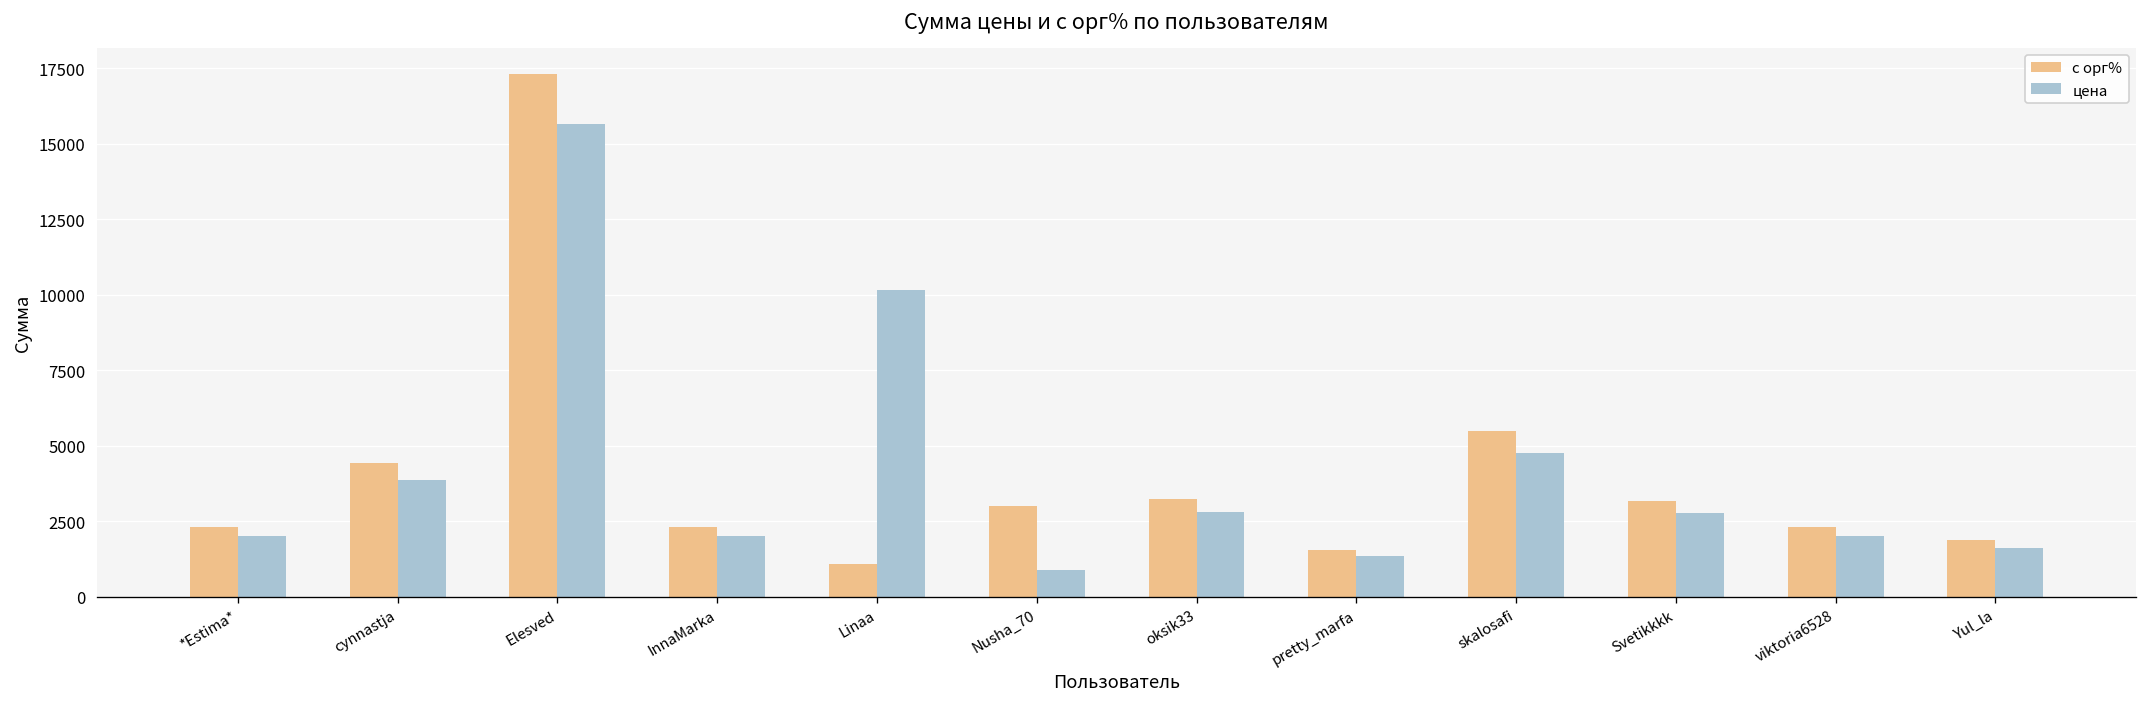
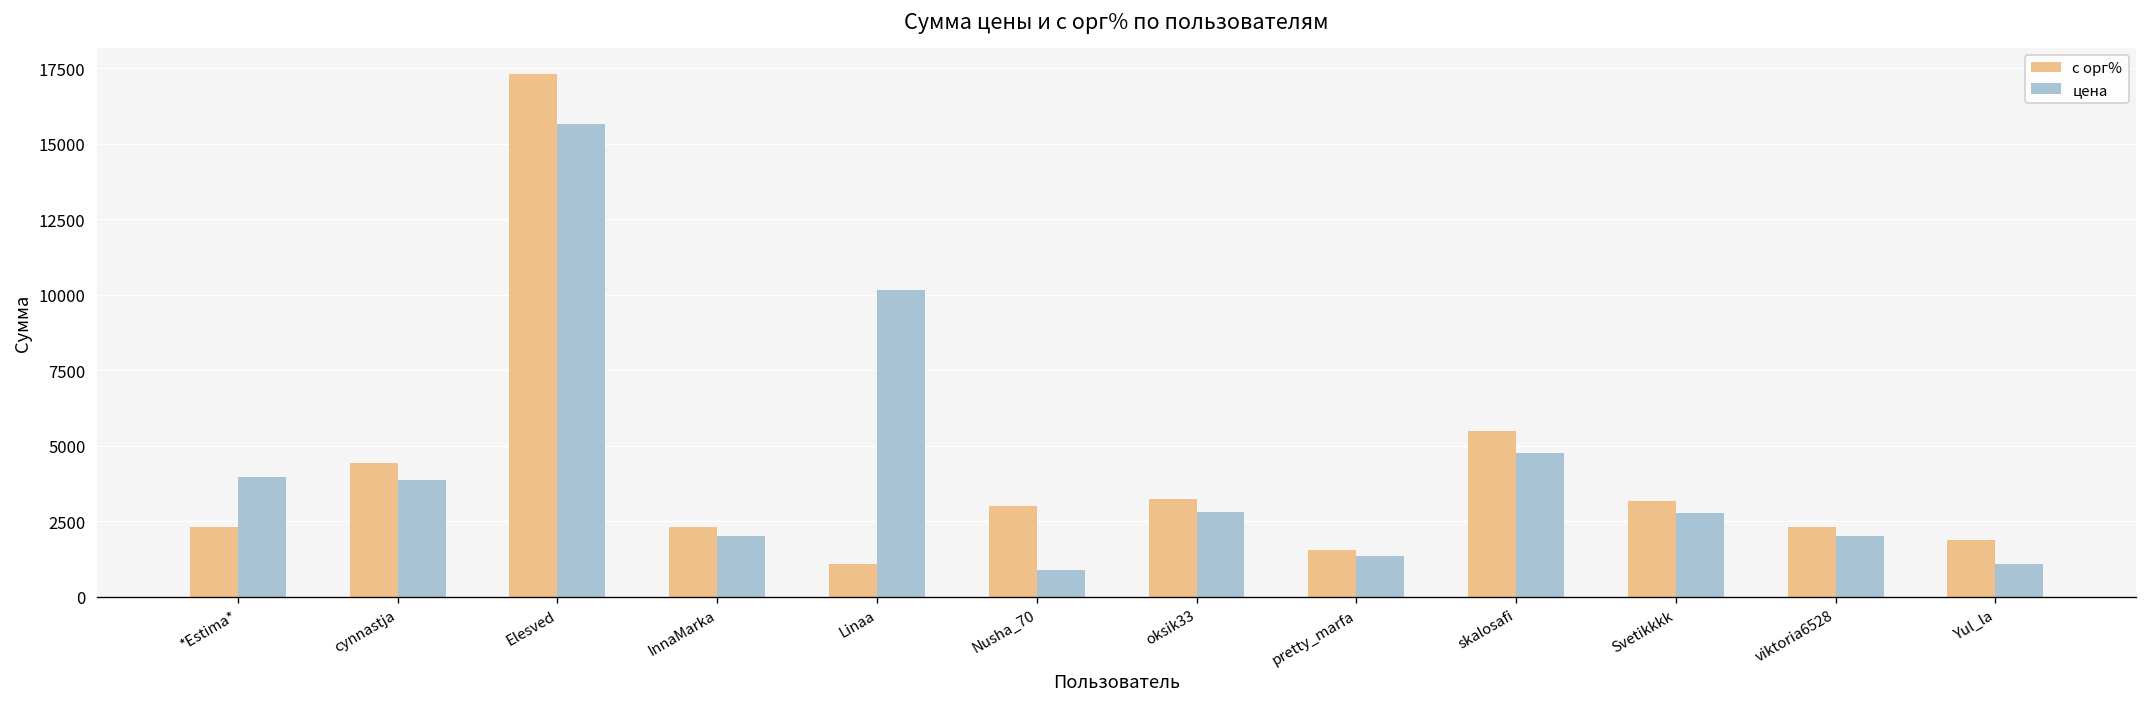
  {
    "с орг%": {
      "*Estima*": 2300,
      "cynnastja": 4400,
      "Elesved": 17300,
      "InnaMarka": 2300,
      "Linaa": 1100,
      "Nusha_70": 3000,
      "oksik33": 3200,
      "pretty_marfa": 1500,
      "skalosafi": 5500,
      "Svetikkkk": 3200,
      "viktoria6528": 2300,
      "Yul_la": 1900
    },
    "цена": {
-     "*Estima*": 2000,
+     "*Estima*": 3900,
      "cynnastja": 3800,
      "Elesved": 15600,
      "InnaMarka": 2000,
      "Linaa": 10100,
      "Nusha_70": 900,
      "oksik33": 2800,
      "pretty_marfa": 1300,
      "skalosafi": 4800,
      "Svetikkkk": 2800,
      "viktoria6528": 2000,
-     "Yul_la": 1600
+     "Yul_la": 1100
    }
  }
